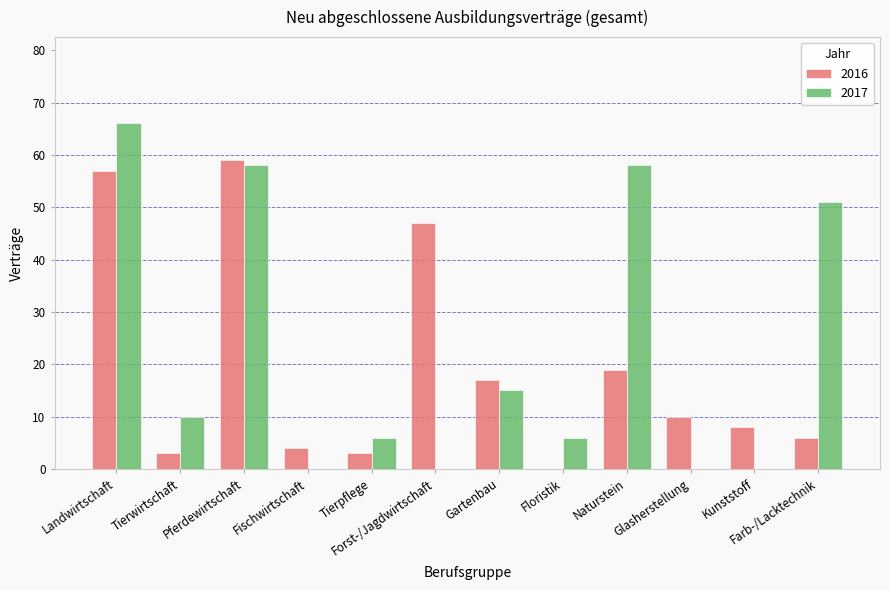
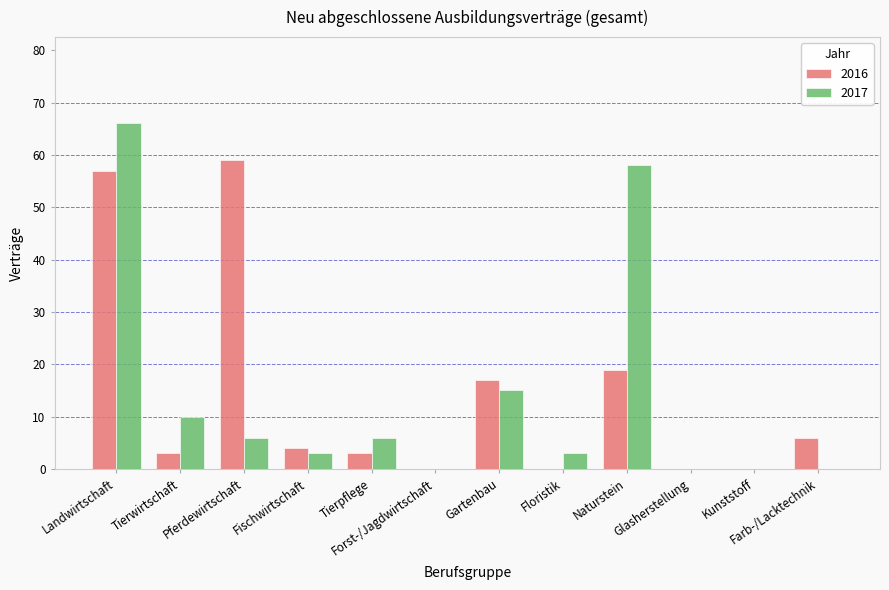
  {
    "2016": {
      "Landwirtschaft": 57,
      "Tierwirtschaft": 3,
      "Pferdewirtschaft": 59,
      "Fischwirtschaft": 4,
      "Tierpflege": 3,
-     "Forst-/Jagdwirtschaft": 47,
+     "Forst-/Jagdwirtschaft": 0,
      "Gartenbau": 17,
      "Floristik": 0,
      "Naturstein": 19,
-     "Glasherstellung": 10,
-     "Kunststoff": 8,
+     "Glasherstellung": 0,
+     "Kunststoff": 0,
      "Farb-/Lacktechnik": 6
    },
    "2017": {
      "Landwirtschaft": 66,
      "Tierwirtschaft": 10,
-     "Pferdewirtschaft": 58,
-     "Fischwirtschaft": 0,
+     "Pferdewirtschaft": 6,
+     "Fischwirtschaft": 3,
      "Tierpflege": 6,
      "Forst-/Jagdwirtschaft": 0,
      "Gartenbau": 15,
-     "Floristik": 6,
+     "Floristik": 3,
      "Naturstein": 58,
      "Glasherstellung": 0,
      "Kunststoff": 0,
-     "Farb-/Lacktechnik": 51
+     "Farb-/Lacktechnik": 0
    }
  }
